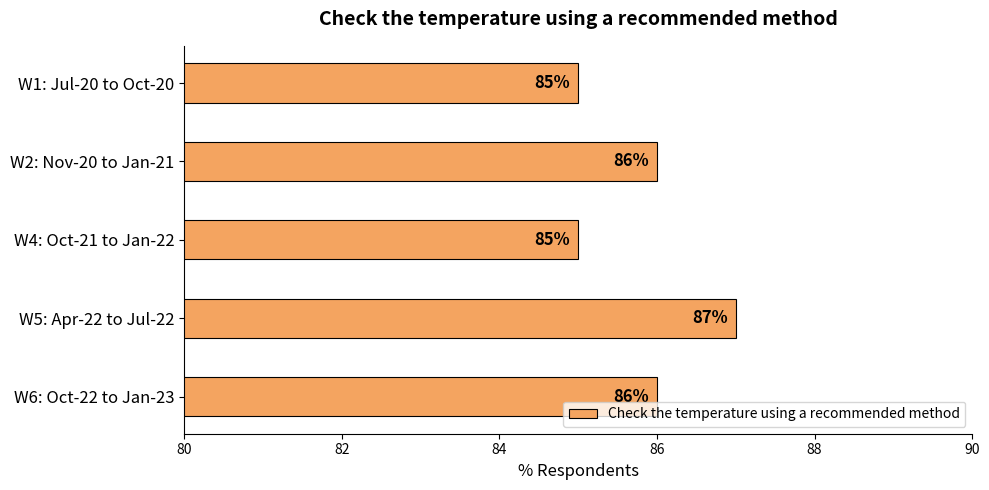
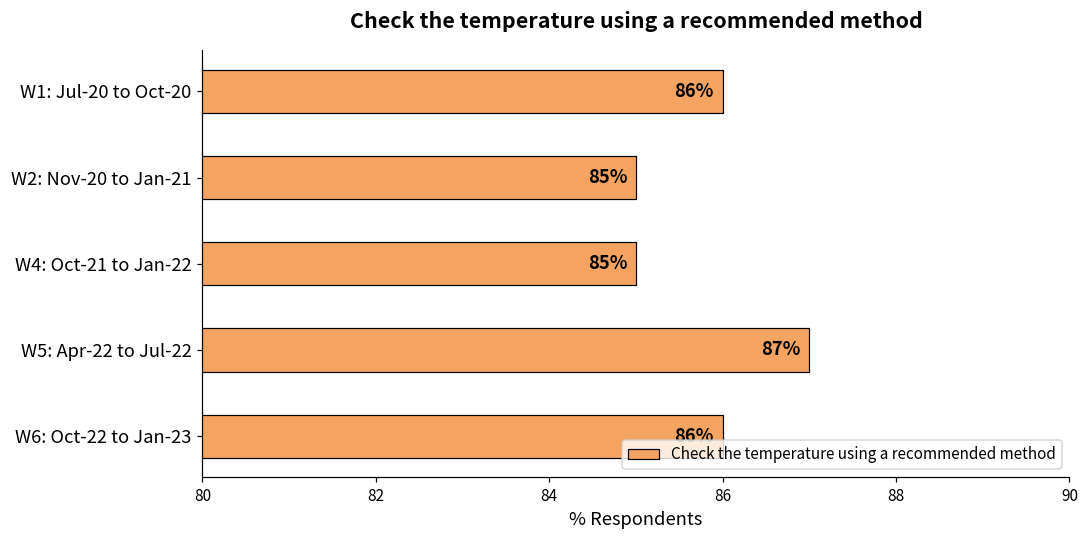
  {
-   "W1: Jul-20 to Oct-20": "85%",
-   "W2: Nov-20 to Jan-21": "86%",
+   "W1: Jul-20 to Oct-20": "86%",
+   "W2: Nov-20 to Jan-21": "85%",
    "W4: Oct-21 to Jan-22": "85%",
    "W5: Apr-22 to Jul-22": "87%"
  }
